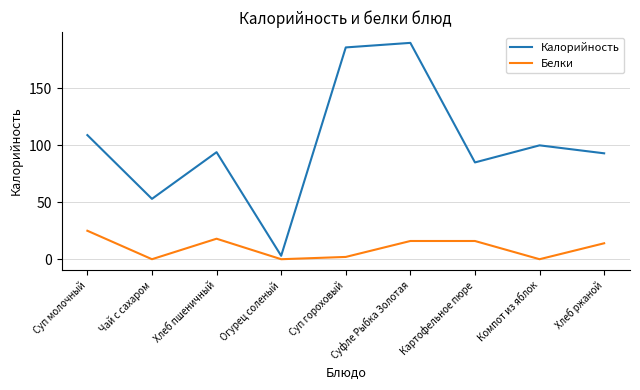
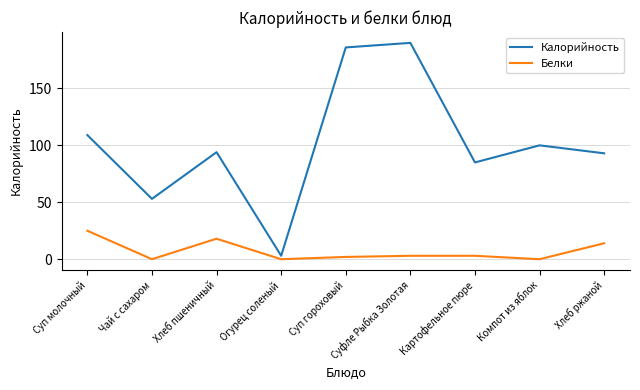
  {
    "Калорийность": {
      "Суп молочный": 109,
      "Чай с сахаром": 53,
      "Хлеб пшеничный": 94,
      "Огурец соленый": 3,
      "Суп гороховый": 186,
      "Суфле Рыбка Золотая": 190,
      "Картофельное пюре": 85,
      "Компот из яблок": 100,
      "Хлеб ржаной": 93
    },
    "Белки": {
      "Суп молочный": 25,
      "Чай с сахаром": 0,
      "Хлеб пшеничный": 18,
      "Огурец соленый": 0,
      "Суп гороховый": 2,
-     "Суфле Рыбка Золотая": 16,
-     "Картофельное пюре": 16,
+     "Суфле Рыбка Золотая": 3,
+     "Картофельное пюре": 3,
      "Компот из яблок": 0,
      "Хлеб ржаной": 14
    }
  }
